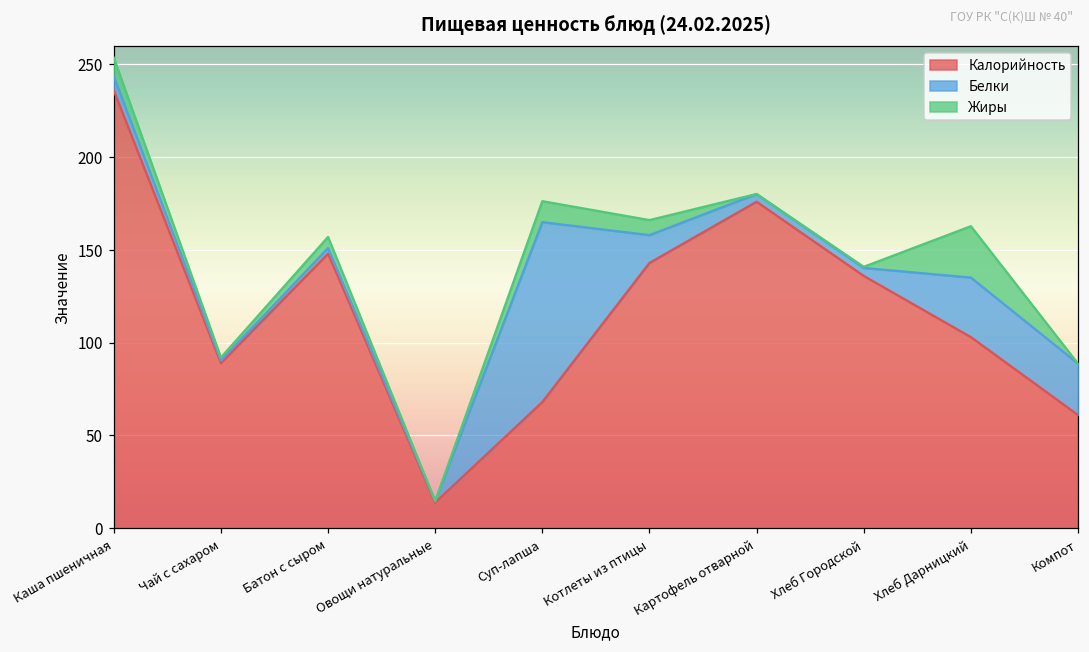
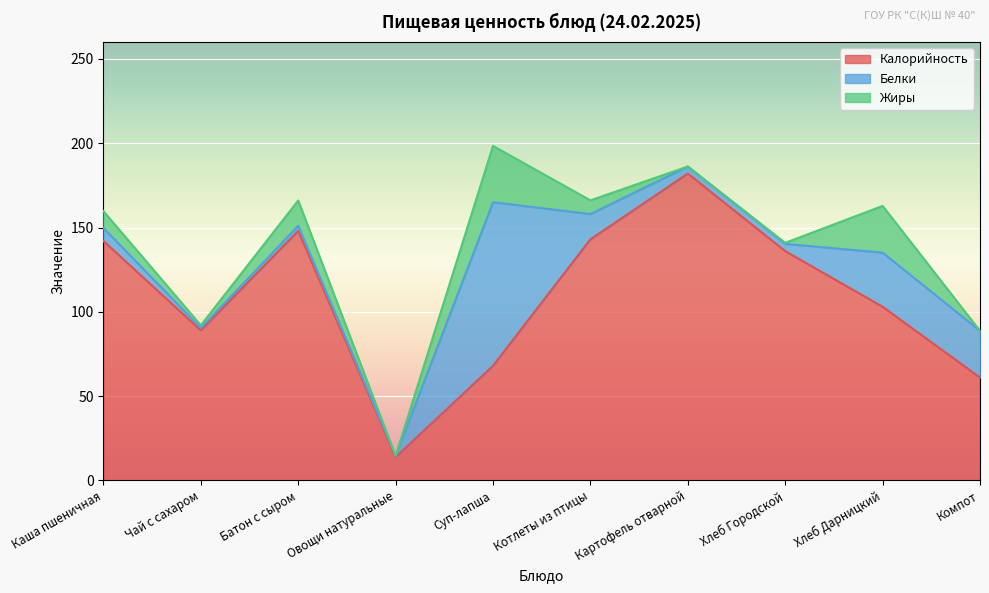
  {
    "Калорийность": {
-     "Каша пшеничная": 236,
+     "Каша пшеничная": 142,
      "Батон с сыром": 148,
      "Суп-лапша": 68,
      "Котлеты из птицы": 143,
-     "Картофель отварной": 176,
+     "Картофель отварной": 182,
      "Хлеб Городской": 136,
      "Хлеб Дарницкий": 103,
      "Компот": 61
    },
    "Белки": {
      "Каша пшеничная": 8,
      "Батон с сыром": 3,
      "Суп-лапша": 97,
      "Котлеты из птицы": 15,
      "Хлеб Дарницкий": 32
    },
    "Жиры": {
      "Каша пшеничная": 10,
      "Чай с сахаром": 2,
-     "Батон с сыром": 6,
-     "Суп-лапша": 11,
+     "Батон с сыром": 15,
+     "Суп-лапша": 33,
      "Котлеты из птицы": 8,
      "Хлеб Дарницкий": 28
    }
  }
